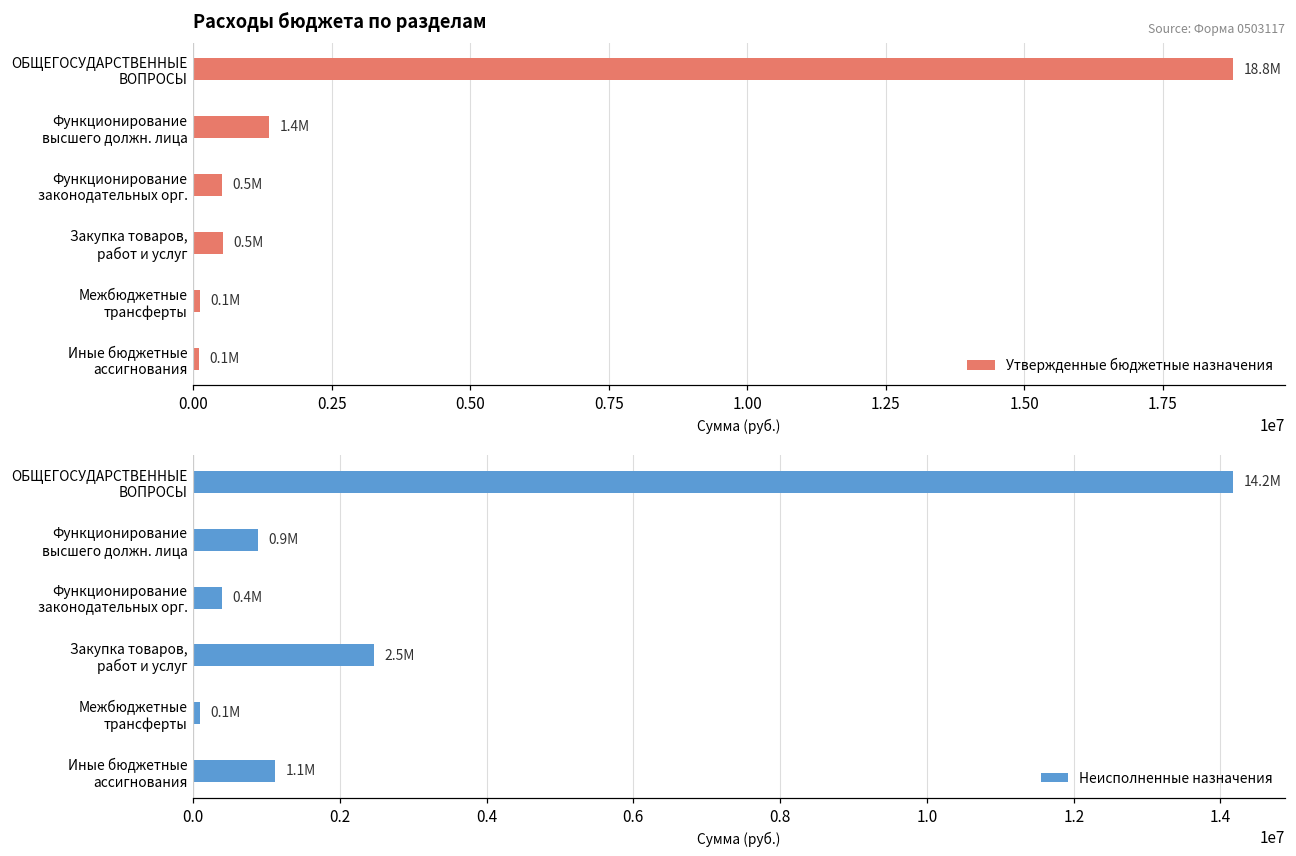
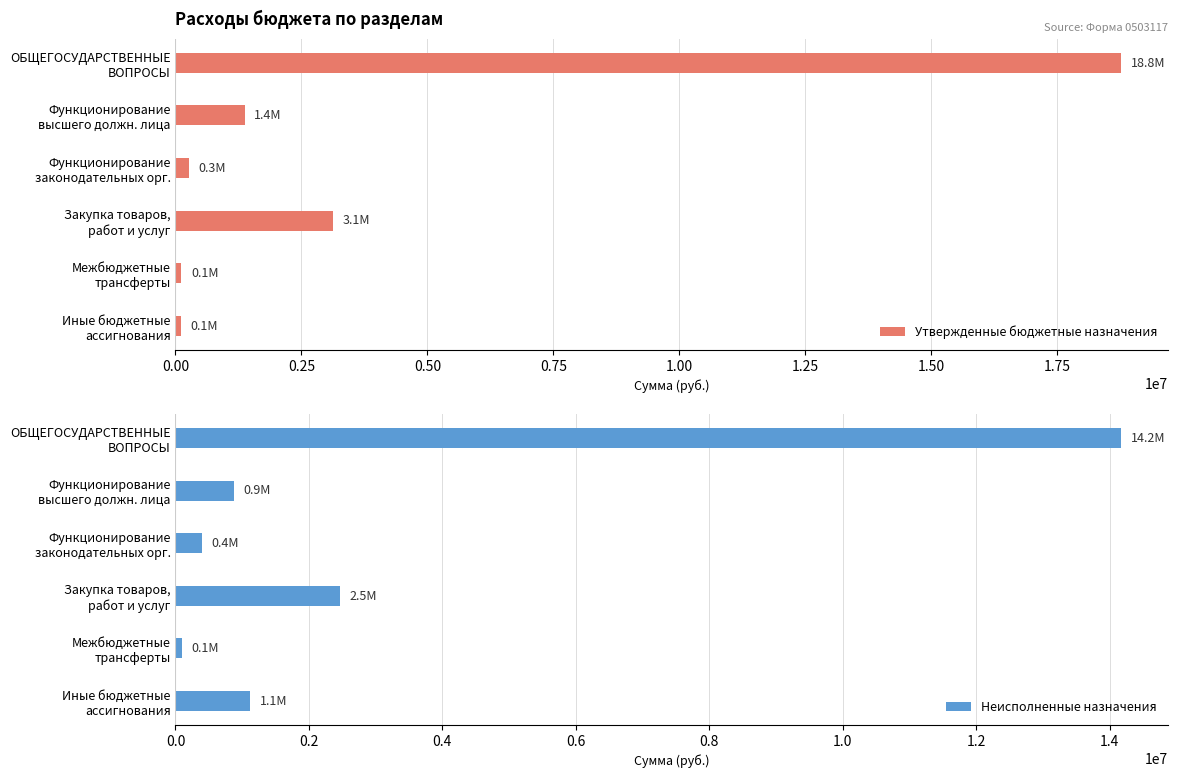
  {
    "Расходы бюджета по разделам": {
      "ОБЩЕГОСУДАРСТВЕННЫЕ ВОПРОСЫ": "18.8M",
      "Функционирование высшего должн. лица": "1.4M",
-     "Функционирование законодательных орг.": "0.5M",
-     "Закупка товаров, работ и услуг": "0.5M",
+     "Функционирование законодательных орг.": "0.3M",
+     "Закупка товаров, работ и услуг": "3.1M",
      "Межбюджетные трансферты": "0.1M",
      "Иные бюджетные ассигнования": "0.1M"
    }
  }
